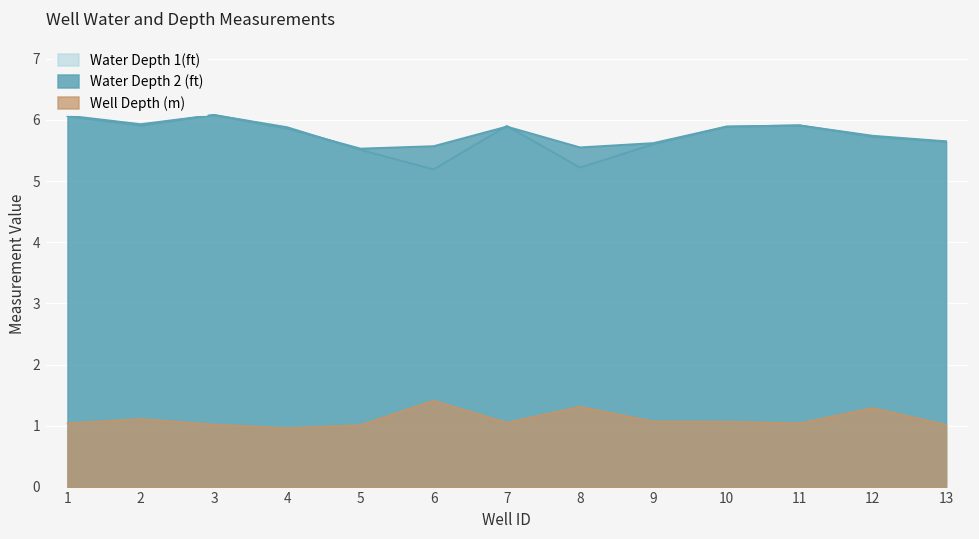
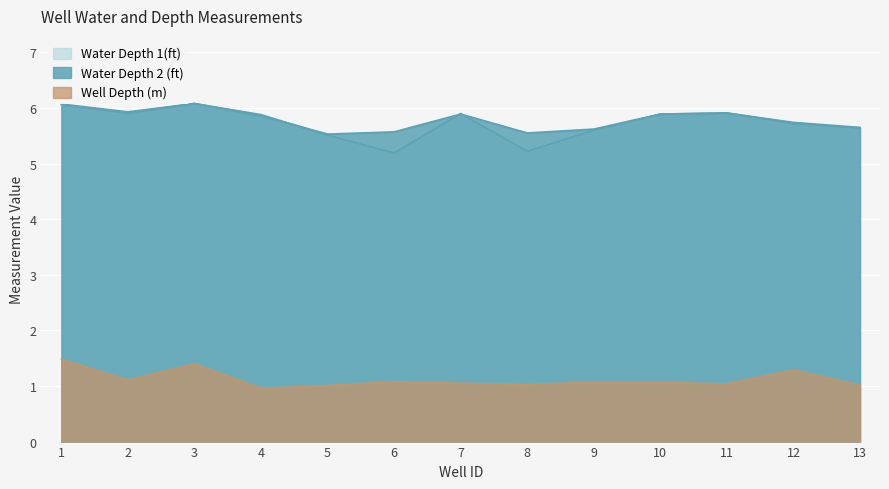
  {
    "Water Depth 1(ft)": {
      "6": 5.2,
      "8": 5.2
    },
    "Water Depth 2 (ft)": {
      "6": 5.6,
      "8": 5.6
    },
    "Well Depth (m)": {
-     "1": 1.0,
+     "1": 1.5,
      "2": 1.1,
-     "3": 1.0,
+     "3": 1.4,
      "4": 1.0,
      "5": 1.0,
-     "6": 1.4,
+     "6": 1.1,
      "7": 1.1,
-     "8": 1.3,
+     "8": 1.0,
      "9": 1.1,
      "10": 1.1,
      "11": 1.0,
      "12": 1.3,
      "13": 1.0
    }
  }
